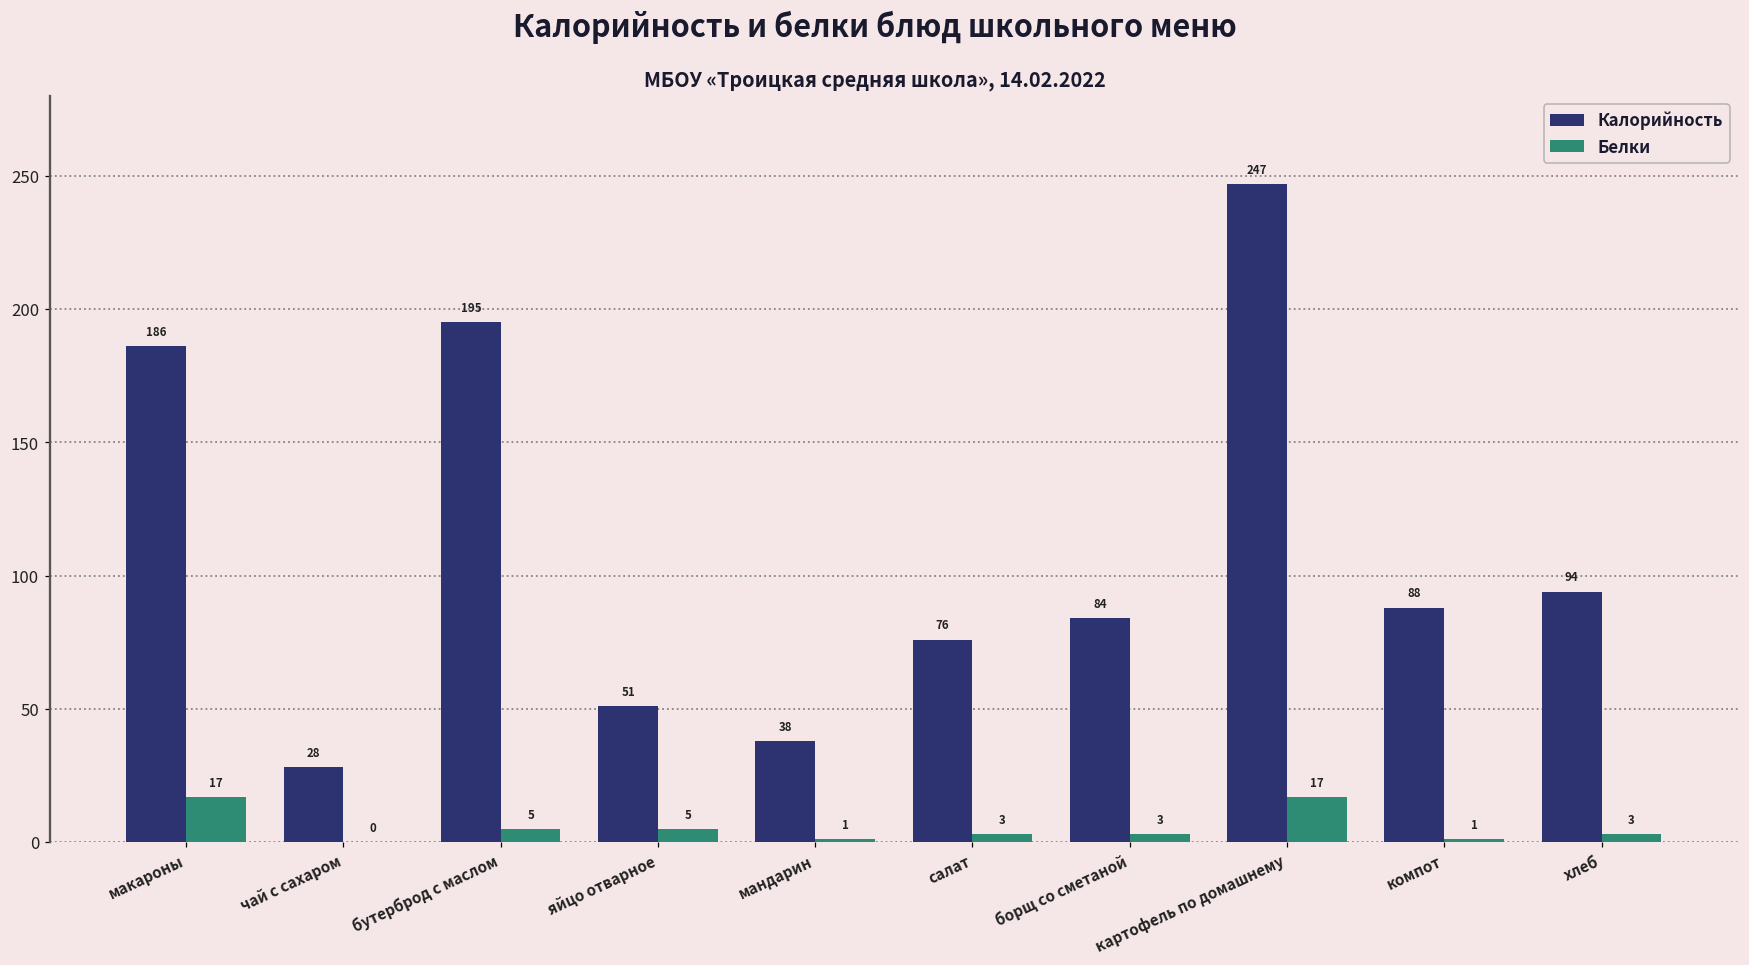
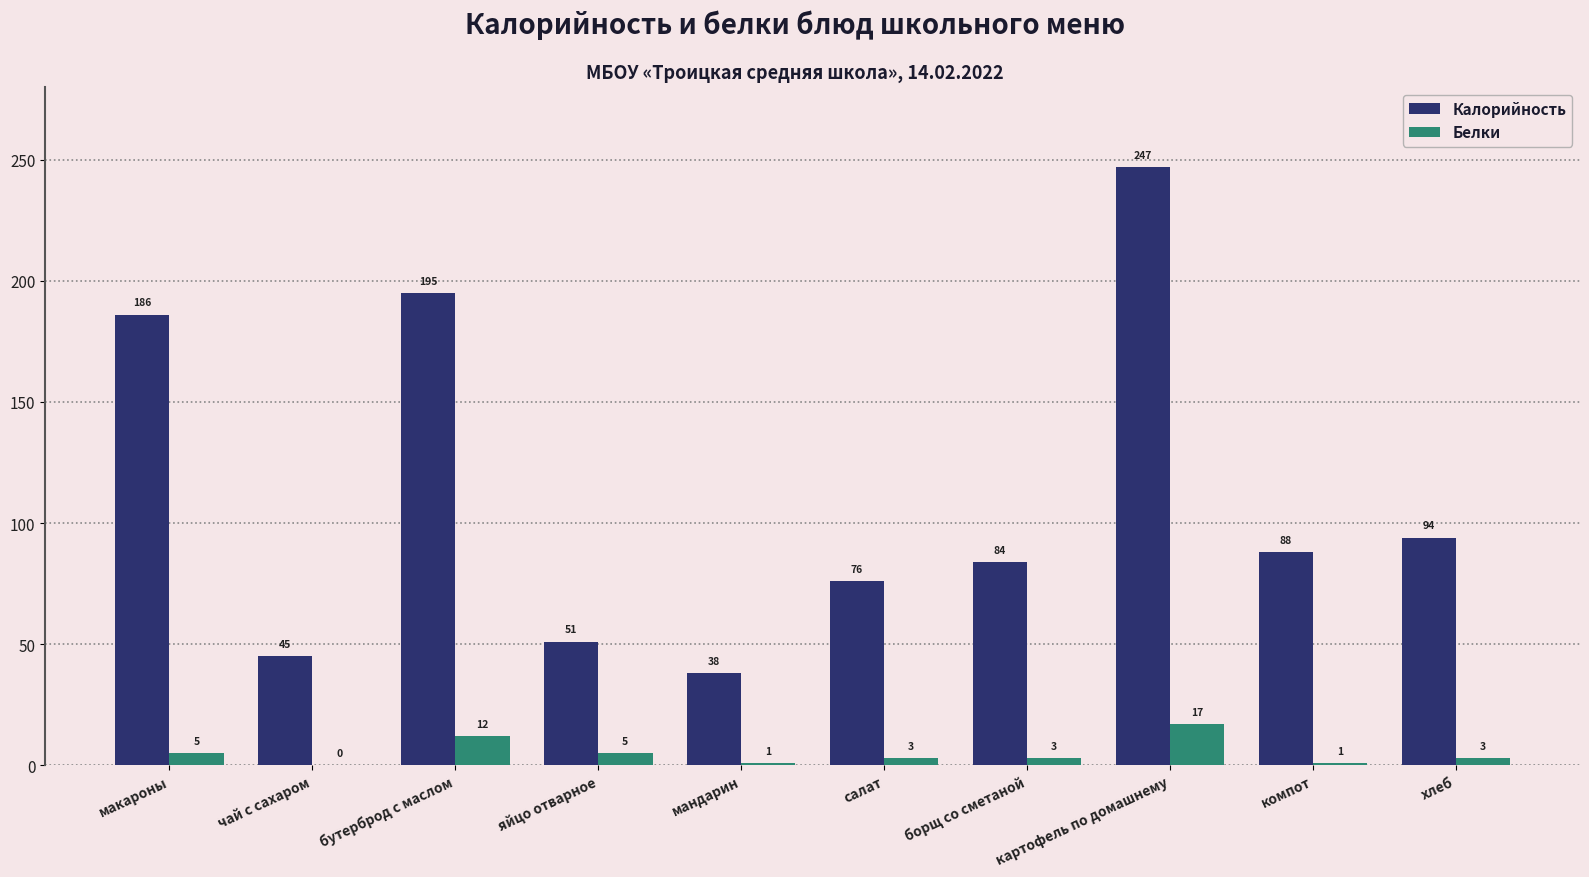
  {
    "Калорийность": {
      "макароны": 186,
-     "чай с сахаром": 28,
+     "чай с сахаром": 45,
      "бутерброд с маслом": 195,
      "яйцо отварное": 51,
      "мандарин": 38,
      "салат": 76,
      "борщ со сметаной": 84,
      "картофель по домашнему": 247,
      "компот": 88,
      "хлеб": 94
    },
    "Белки": {
-     "макароны": 17,
+     "макароны": 5,
      "чай с сахаром": 0,
-     "бутерброд с маслом": 5,
+     "бутерброд с маслом": 12,
      "яйцо отварное": 5,
      "мандарин": 1,
      "салат": 3,
      "борщ со сметаной": 3,
      "картофель по домашнему": 17,
      "компот": 1,
      "хлеб": 3
    }
  }
